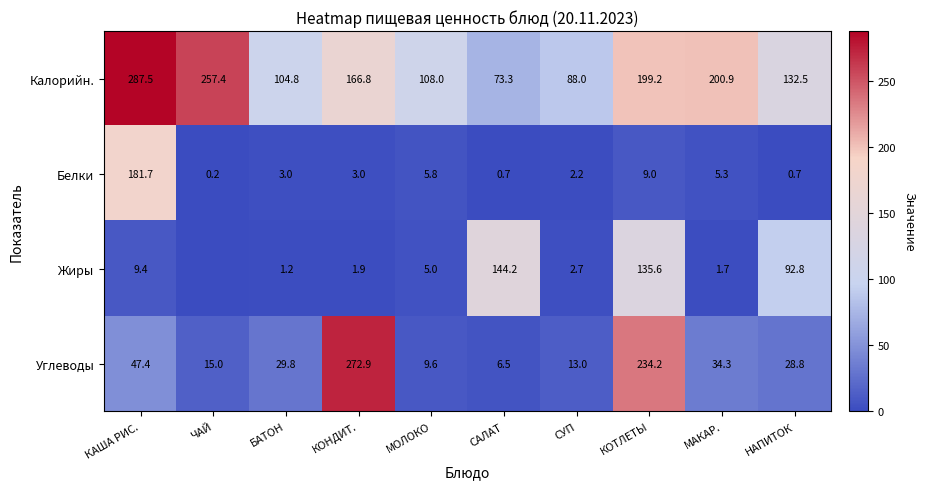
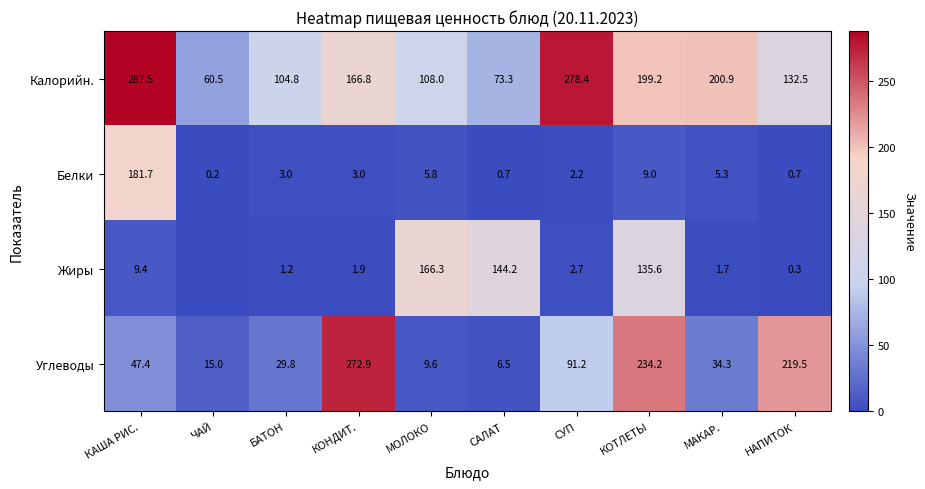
  {
    "Калорийн.": {
      "КАША РИС.": 287.5,
-     "ЧАЙ": 257.4,
+     "ЧАЙ": 60.5,
      "БАТОН": 104.8,
      "КОНДИТ.": 166.8,
      "МОЛОКО": 108.0,
      "САЛАТ": 73.3,
-     "СУП": 88.0,
+     "СУП": 278.4,
      "КОТЛЕТЫ": 199.2,
      "МАКАР.": 200.9,
      "НАПИТОК": 132.5
    },
    "Белки": {
      "КАША РИС.": 181.7,
      "ЧАЙ": 0.2,
      "БАТОН": 3.0,
      "КОНДИТ.": 3.0,
      "МОЛОКО": 5.8,
      "САЛАТ": 0.7,
      "СУП": 2.2,
      "КОТЛЕТЫ": 9.0,
      "МАКАР.": 5.3,
      "НАПИТОК": 0.7
    },
    "Жиры": {
      "КАША РИС.": 9.4,
      "БАТОН": 1.2,
      "КОНДИТ.": 1.9,
-     "МОЛОКО": 5.0,
+     "МОЛОКО": 166.3,
      "САЛАТ": 144.2,
      "СУП": 2.7,
      "КОТЛЕТЫ": 135.6,
      "МАКАР.": 1.7,
-     "НАПИТОК": 92.8
+     "НАПИТОК": 0.3
    },
    "Углеводы": {
      "КАША РИС.": 47.4,
      "ЧАЙ": 15.0,
      "БАТОН": 29.8,
      "КОНДИТ.": 272.9,
      "МОЛОКО": 9.6,
      "САЛАТ": 6.5,
-     "СУП": 13.0,
+     "СУП": 91.2,
      "КОТЛЕТЫ": 234.2,
      "МАКАР.": 34.3,
-     "НАПИТОК": 28.8
+     "НАПИТОК": 219.5
    }
  }
